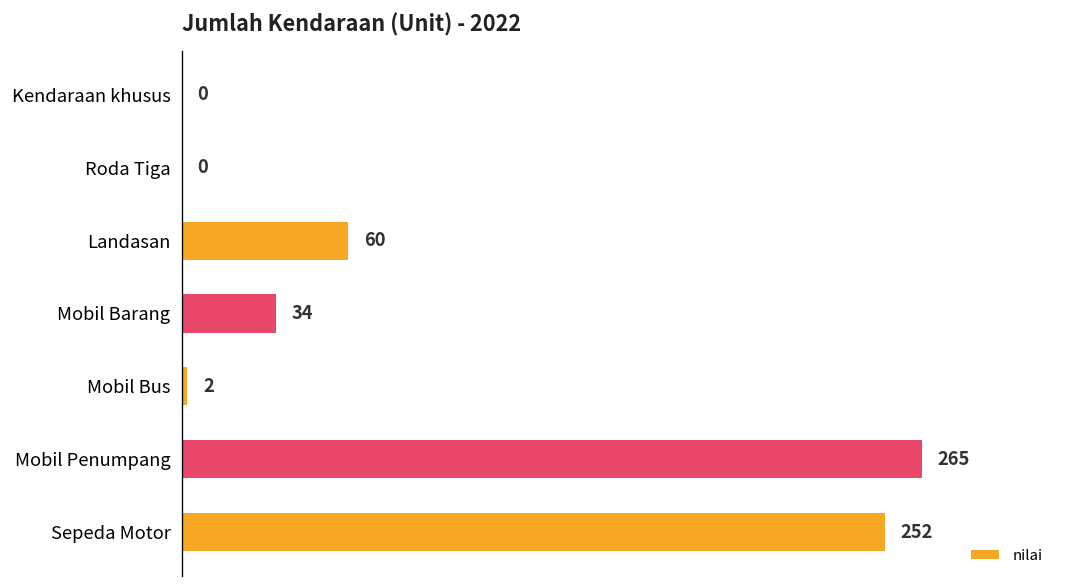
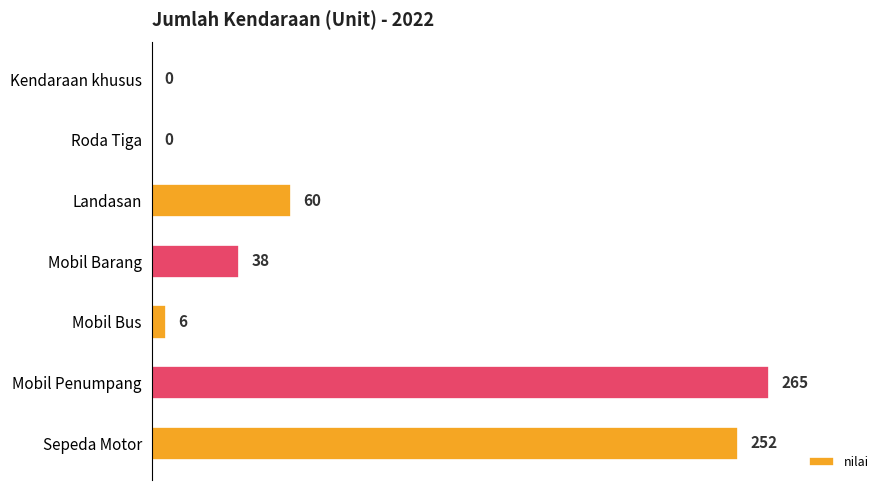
  {
    "Kendaraan khusus": 0,
    "Roda Tiga": 0,
    "Landasan": 60,
-   "Mobil Barang": 34,
-   "Mobil Bus": 2,
+   "Mobil Barang": 38,
+   "Mobil Bus": 6,
    "Mobil Penumpang": 265,
    "Sepeda Motor": 252
  }
